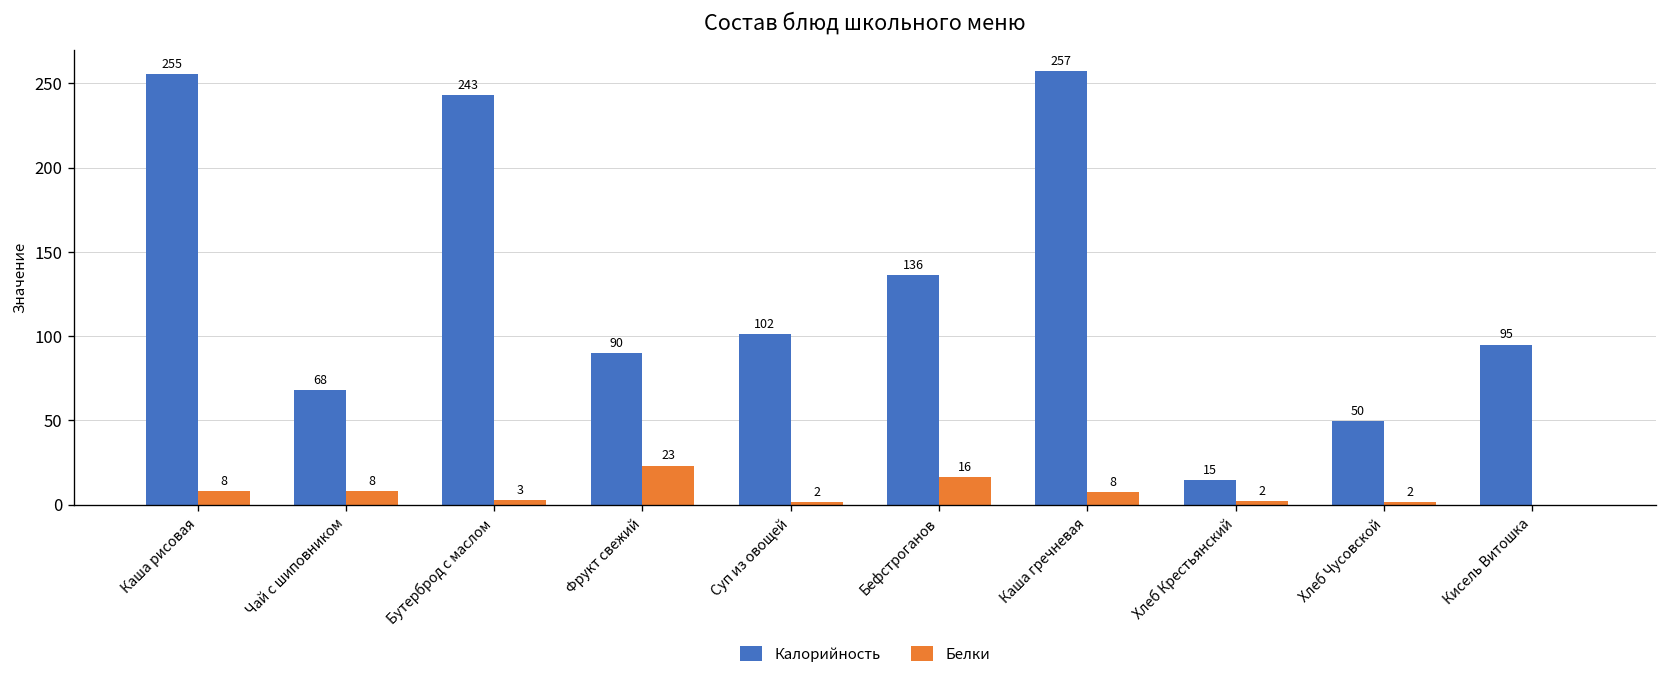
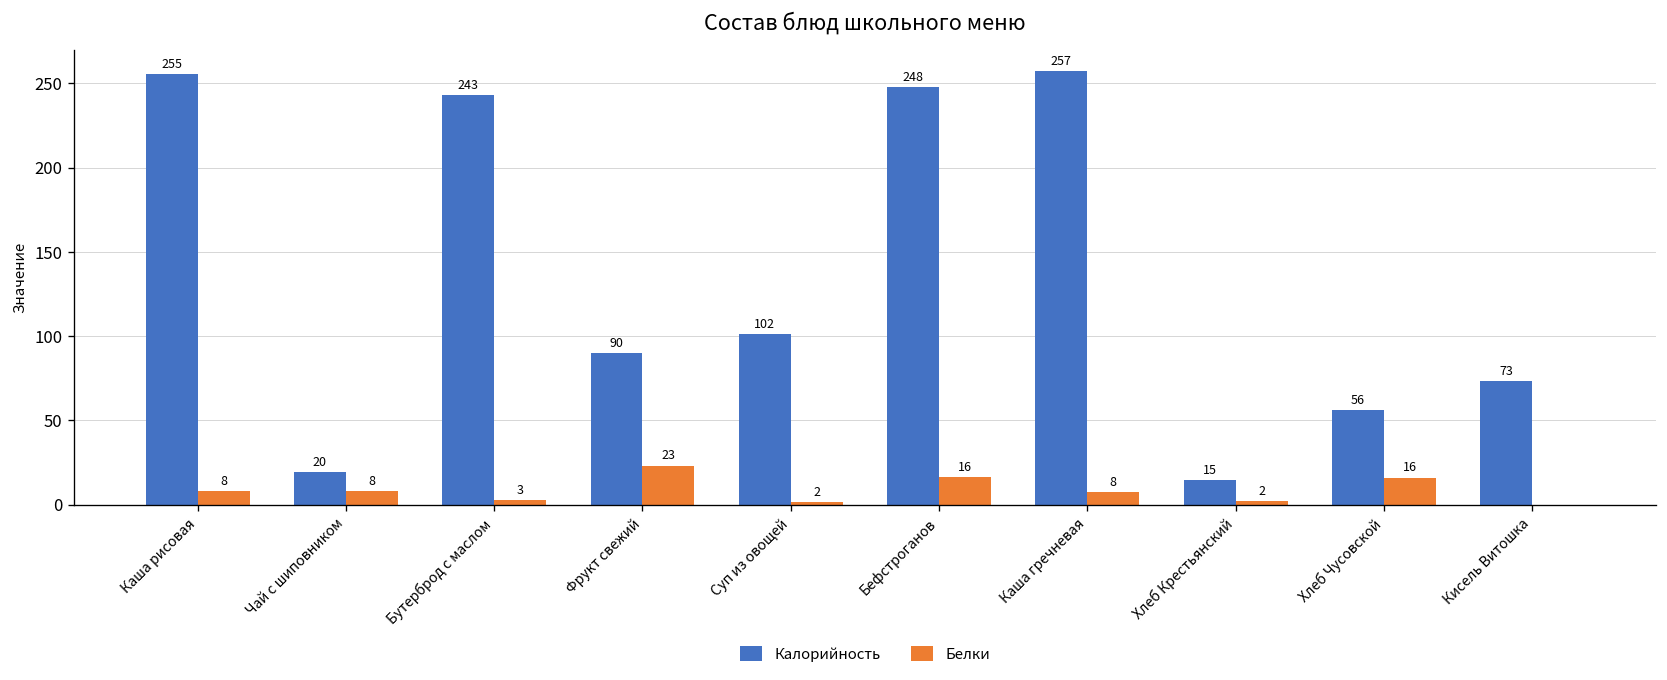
  {
    "Калорийность": {
      "Каша рисовая": 255,
-     "Чай с шиповником": 68,
+     "Чай с шиповником": 20,
      "Бутерброд с маслом": 243,
      "Фрукт свежий": 90,
      "Суп из овощей": 102,
-     "Бефстроганов": 136,
+     "Бефстроганов": 248,
      "Каша гречневая": 257,
      "Хлеб Крестьянский": 15,
-     "Хлеб Чусовской": 50,
-     "Кисель Витошка": 95
+     "Хлеб Чусовской": 56,
+     "Кисель Витошка": 73
    },
    "Белки": {
      "Каша рисовая": 8,
      "Чай с шиповником": 8,
      "Бутерброд с маслом": 3,
      "Фрукт свежий": 23,
      "Суп из овощей": 2,
      "Бефстроганов": 16,
      "Каша гречневая": 8,
      "Хлеб Крестьянский": 2,
-     "Хлеб Чусовской": 2
+     "Хлеб Чусовской": 16
    }
  }
